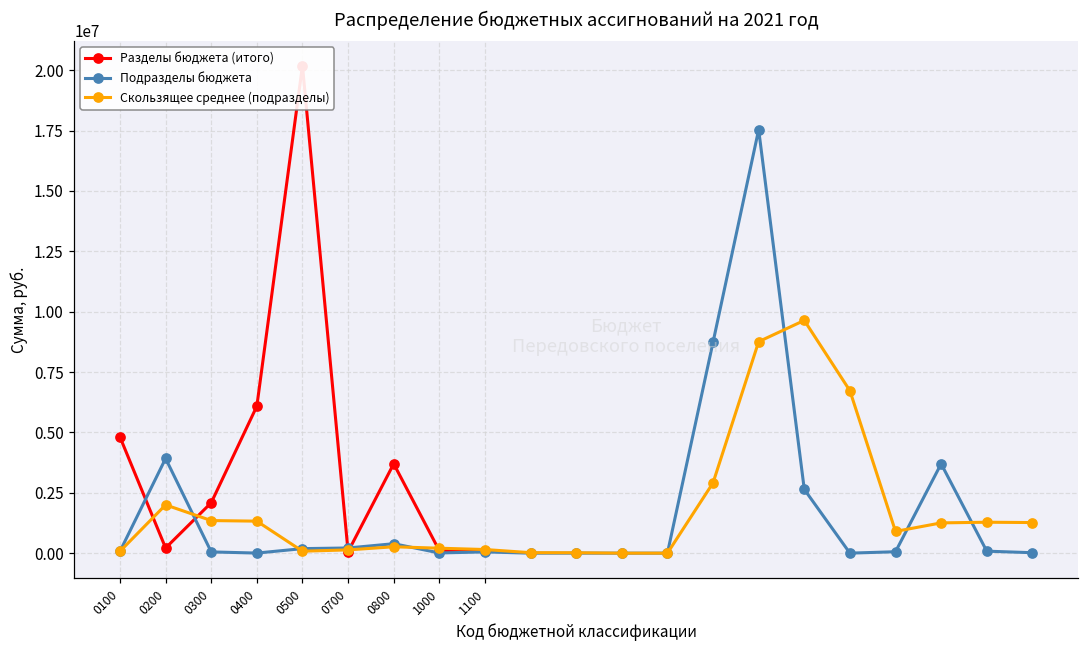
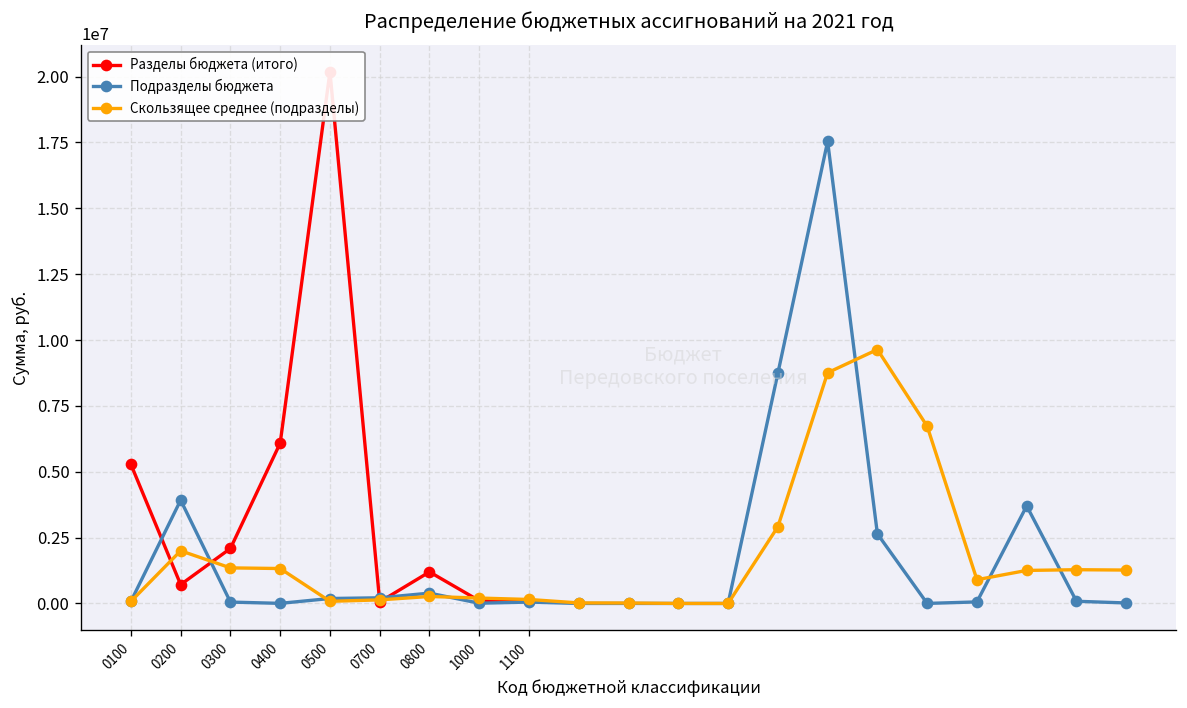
  {
    "Разделы бюджета (итого)": {
-     "0100": 4800000,
-     "0200": 200000,
+     "0100": 5300000,
+     "0200": 700000,
      "0300": 2100000,
      "0400": 6100000,
-     "0800": 3700000
+     "0800": 1200000
    },
    "Подразделы бюджета": {
      "0200": 3900000,
      "0300": 100000,
      "0400": 0,
      "0800": 400000
    },
    "Скользящее среднее (подразделы)": {
      "0200": 2000000,
      "0300": 1400000,
      "0400": 1300000,
      "0800": 300000
    }
  }
